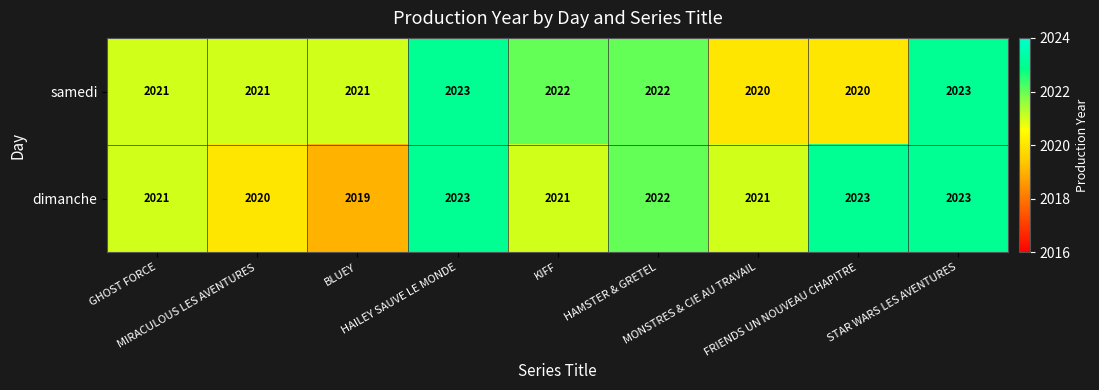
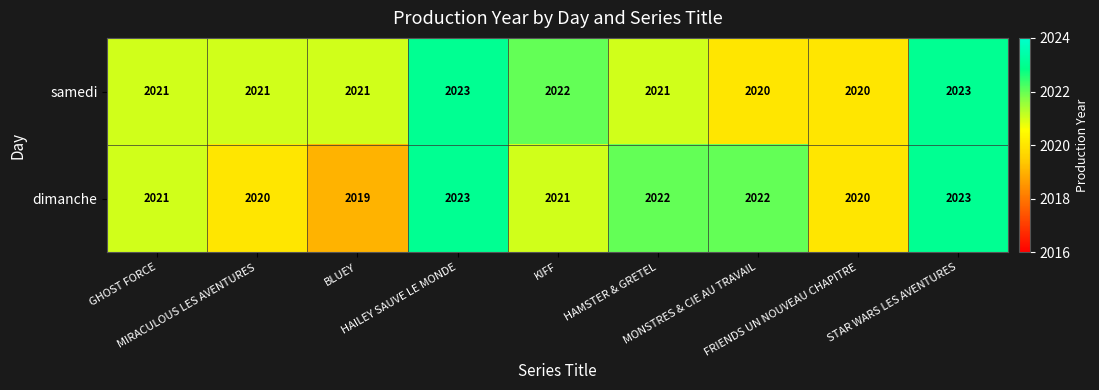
  {
    "samedi": {
      "GHOST FORCE": 2021,
      "MIRACULOUS LES AVENTURES": 2021,
      "BLUEY": 2021,
      "HAILEY SAUVE LE MONDE": 2023,
      "KIFF": 2022,
-     "HAMSTER & GRETEL": 2022,
+     "HAMSTER & GRETEL": 2021,
      "MONSTRES & CIE AU TRAVAIL": 2020,
      "FRIENDS UN NOUVEAU CHAPITRE": 2020,
      "STAR WARS LES AVENTURES": 2023
    },
    "dimanche": {
      "GHOST FORCE": 2021,
      "MIRACULOUS LES AVENTURES": 2020,
      "BLUEY": 2019,
      "HAILEY SAUVE LE MONDE": 2023,
      "KIFF": 2021,
      "HAMSTER & GRETEL": 2022,
-     "MONSTRES & CIE AU TRAVAIL": 2021,
-     "FRIENDS UN NOUVEAU CHAPITRE": 2023,
+     "MONSTRES & CIE AU TRAVAIL": 2022,
+     "FRIENDS UN NOUVEAU CHAPITRE": 2020,
      "STAR WARS LES AVENTURES": 2023
    }
  }
